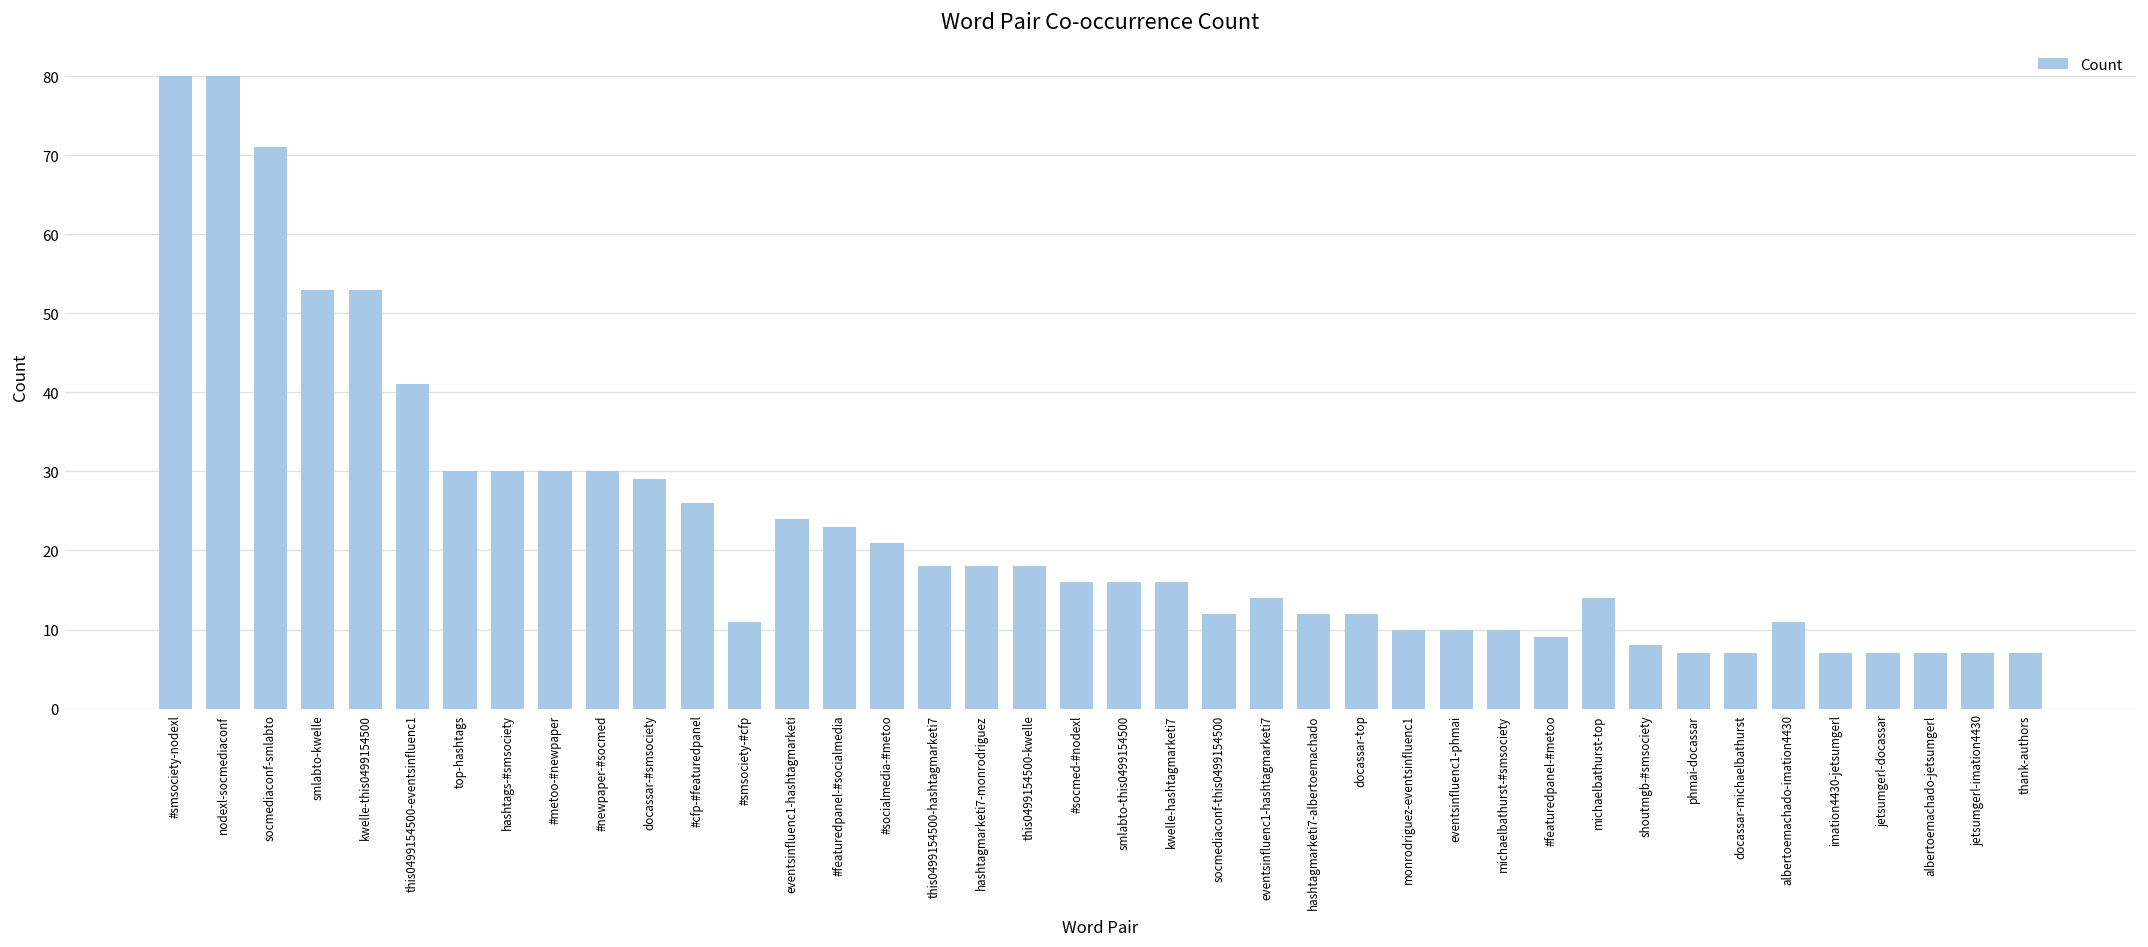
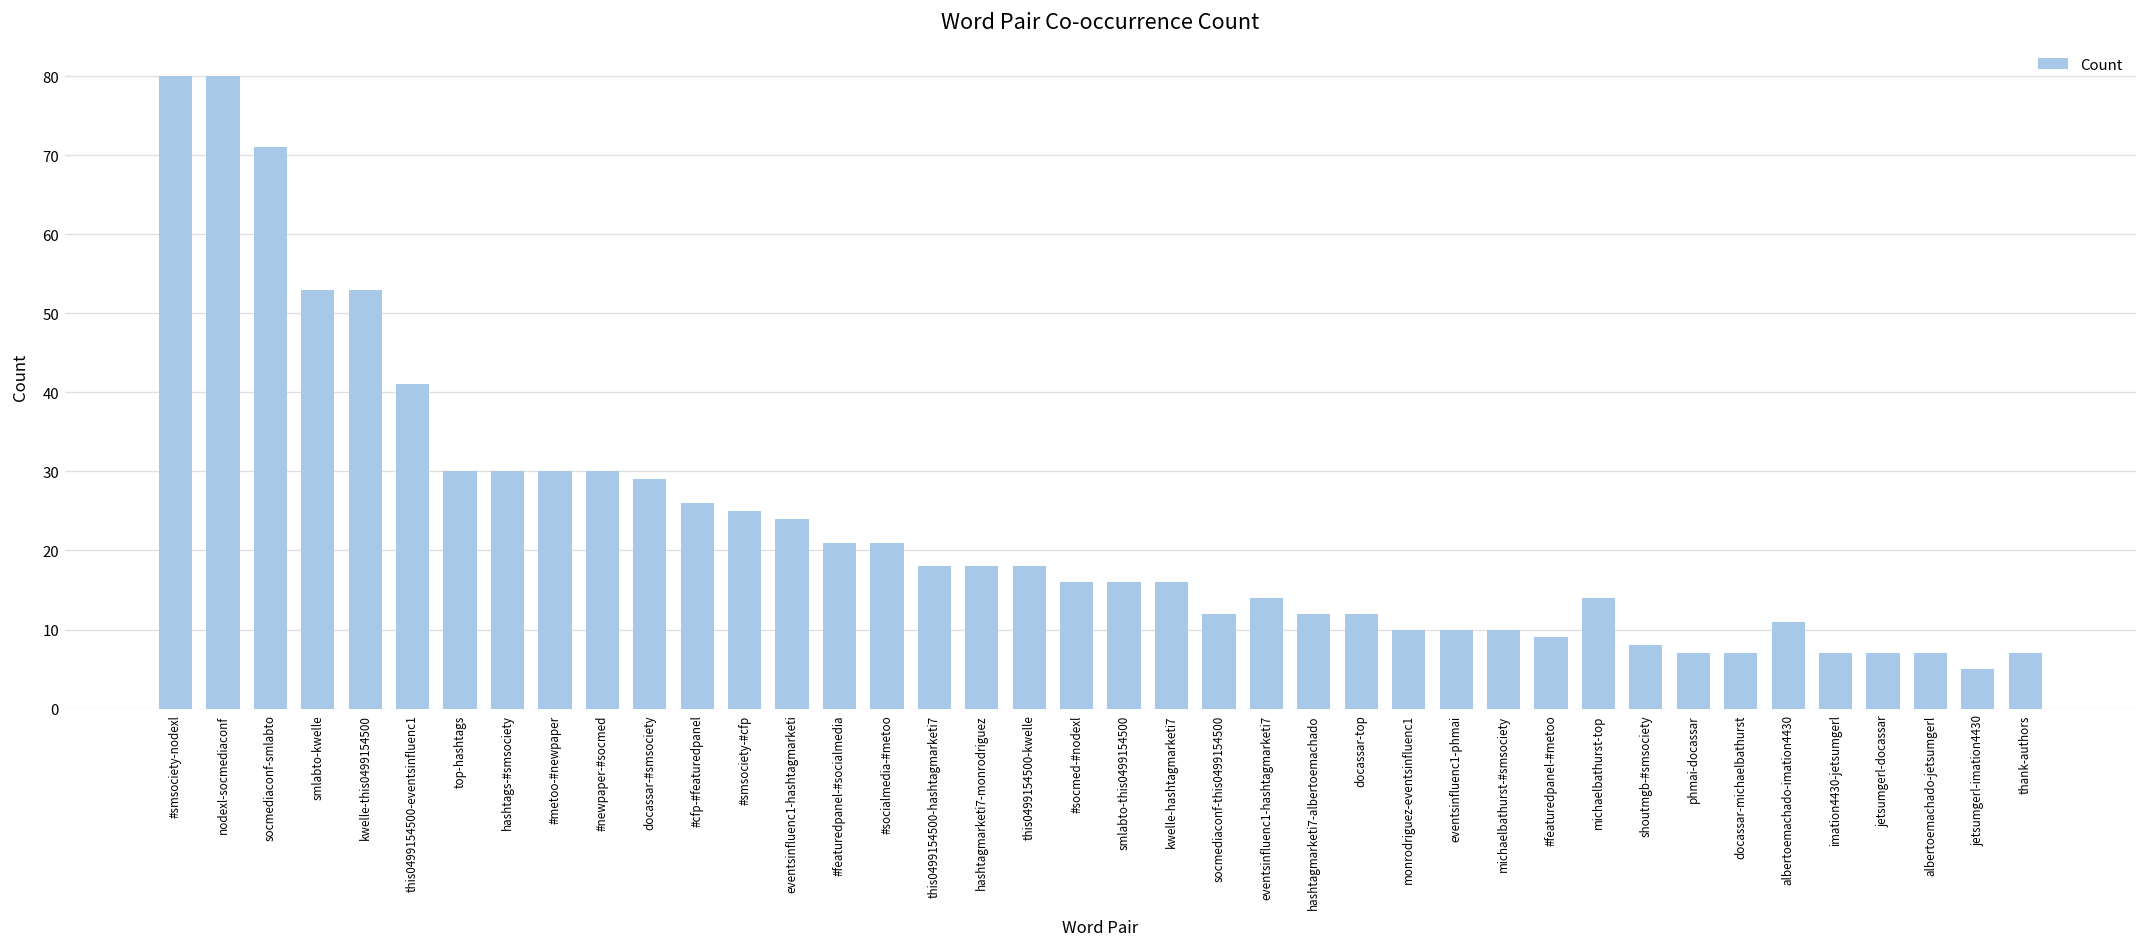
  {
    "#smsociety-nodexl": 80,
    "nodexl-socmediaconf": 80,
    "socmediaconf-smlabto": 71,
    "smlabto-kwelle": 53,
    "kwelle-this0499154500": 53,
    "this0499154500-eventsinfluenc1": 41,
    "top-hashtags": 30,
    "hashtags-#smsociety": 30,
    "#metoo-#newpaper": 30,
    "#newpaper-#socmed": 30,
    "docassar-#smsociety": 29,
    "#cfp-#featuredpanel": 26,
-   "#smsociety-#cfp": 11,
+   "#smsociety-#cfp": 25,
    "eventsinfluenc1-hashtagmarketi": 24,
-   "#featuredpanel-#socialmedia": 23,
+   "#featuredpanel-#socialmedia": 21,
    "#socialmedia-#metoo": 21,
    "this0499154500-hashtagmarketi7": 18,
    "hashtagmarketi7-monrodriguez": 18,
    "this0499154500-kwelle": 18,
    "#socmed-#nodexl": 16,
    "smlabto-this0499154500": 16,
    "kwelle-hashtagmarketi7": 16,
    "socmediaconf-this0499154500": 12,
    "eventsinfluenc1-hashtagmarketi7": 14,
    "hashtagmarketi7-albertoemachado": 12,
    "docassar-top": 12,
    "monrodriguez-eventsinfluenc1": 10,
    "eventsinfluenc1-phmai": 10,
    "michaelbathurst-#smsociety": 10,
    "#featuredpanel-#metoo": 9,
    "michaelbathurst-top": 14,
    "shoutmgb-#smsociety": 8,
    "phmai-docassar": 7,
    "docassar-michaelbathurst": 7,
    "albertoemachado-imation4430": 11,
    "imation4430-jetsumgerl": 7,
    "jetsumgerl-docassar": 7,
    "albertoemachado-jetsumgerl": 7,
-   "jetsumgerl-imation4430": 7,
+   "jetsumgerl-imation4430": 5,
    "thank-authors": 7
  }
